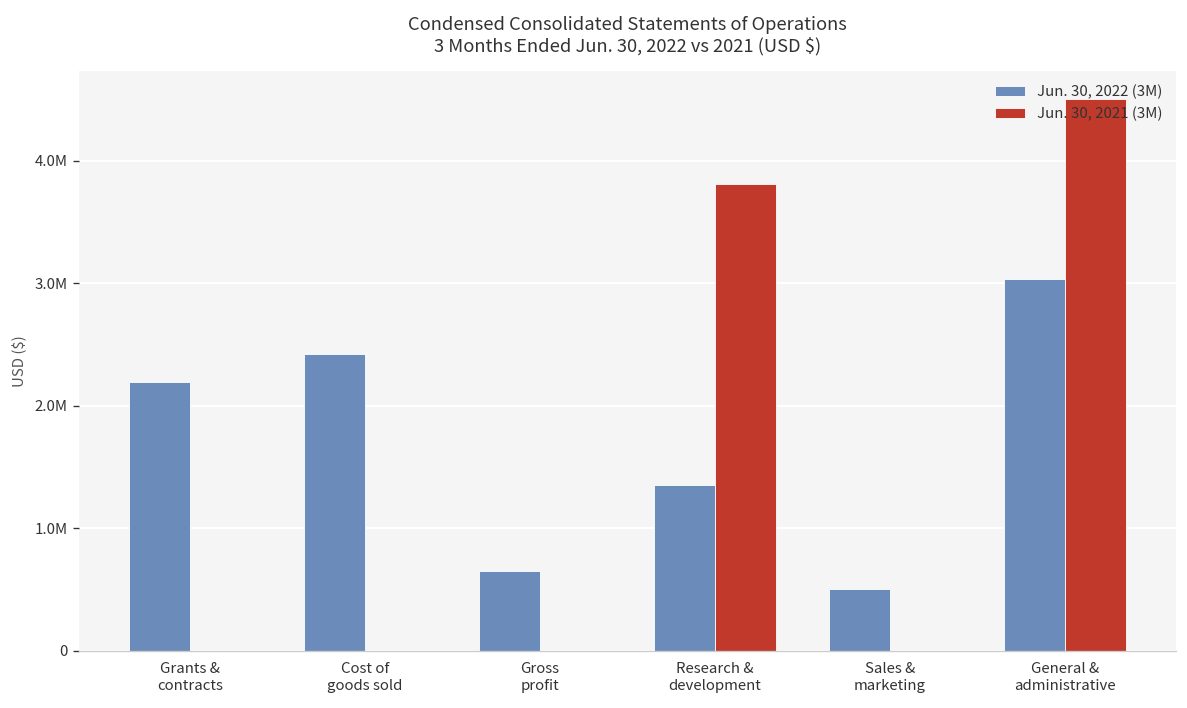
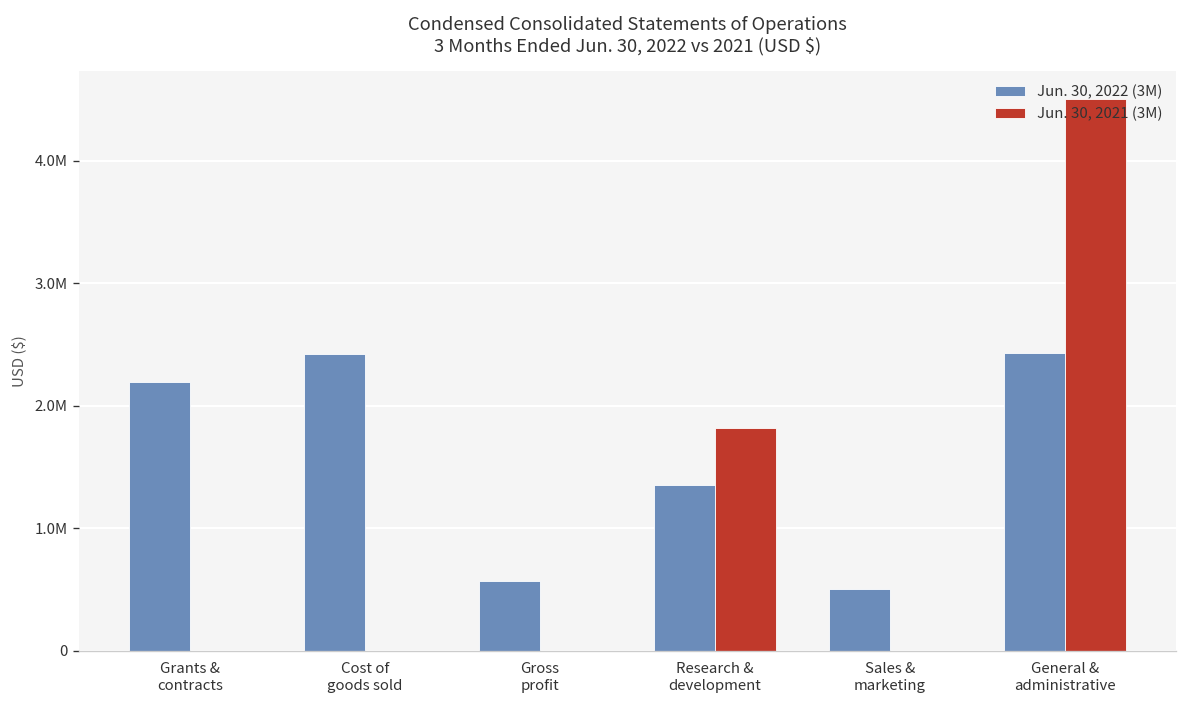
  {
    "Jun. 30, 2022 (3M)": {
      "Grants & contracts": 2200000,
      "Cost of goods sold": 2420000,
-     "Gross profit": 650000,
+     "Gross profit": 570000,
      "Research & development": 1360000,
      "Sales & marketing": 500000,
-     "General & administrative": 3040000
+     "General & administrative": 2430000
    },
    "Jun. 30, 2021 (3M)": {
      "Grants & contracts": 0,
      "Cost of goods sold": 0,
      "Gross profit": 0,
-     "Research & development": 3810000,
+     "Research & development": 1820000,
      "Sales & marketing": 0,
      "General & administrative": 4510000
    }
  }
